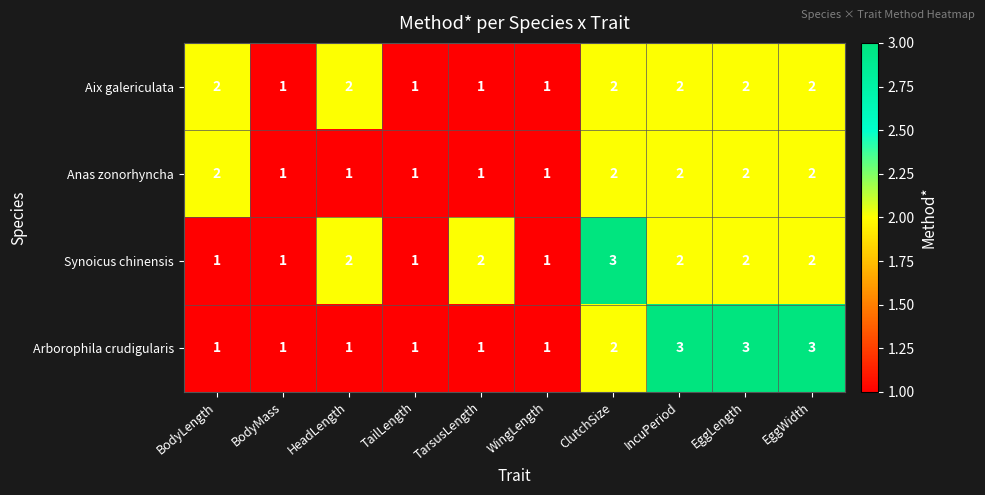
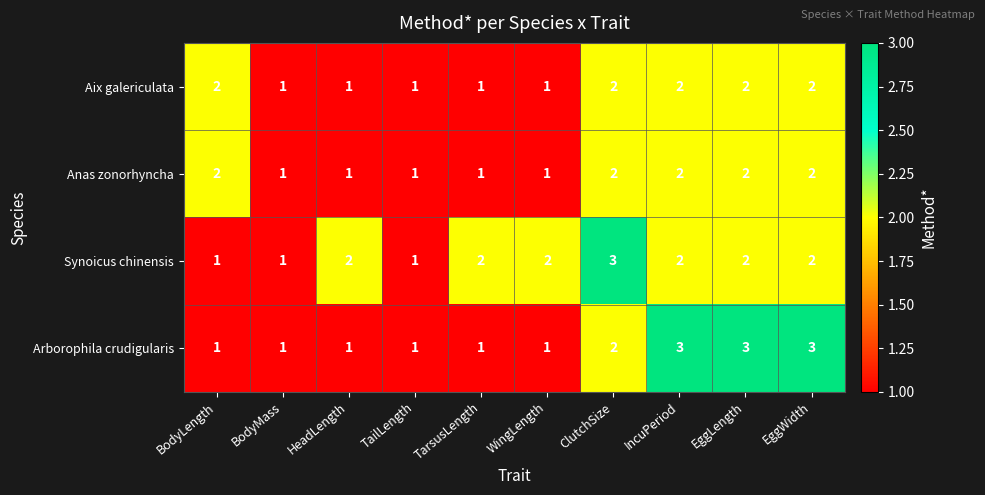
  {
    "Aix galericulata": {
      "BodyLength": 2,
      "BodyMass": 1,
-     "HeadLength": 2,
+     "HeadLength": 1,
      "TailLength": 1,
      "TarsusLength": 1,
      "WingLength": 1,
      "ClutchSize": 2,
      "IncuPeriod": 2,
      "EggLength": 2,
      "EggWidth": 2
    },
    "Anas zonorhyncha": {
      "BodyLength": 2,
      "BodyMass": 1,
      "HeadLength": 1,
      "TailLength": 1,
      "TarsusLength": 1,
      "WingLength": 1,
      "ClutchSize": 2,
      "IncuPeriod": 2,
      "EggLength": 2,
      "EggWidth": 2
    },
    "Synoicus chinensis": {
      "BodyLength": 1,
      "BodyMass": 1,
      "HeadLength": 2,
      "TailLength": 1,
      "TarsusLength": 2,
-     "WingLength": 1,
+     "WingLength": 2,
      "ClutchSize": 3,
      "IncuPeriod": 2,
      "EggLength": 2,
      "EggWidth": 2
    },
    "Arborophila crudigularis": {
      "BodyLength": 1,
      "BodyMass": 1,
      "HeadLength": 1,
      "TailLength": 1,
      "TarsusLength": 1,
      "WingLength": 1,
      "ClutchSize": 2,
      "IncuPeriod": 3,
      "EggLength": 3,
      "EggWidth": 3
    }
  }
